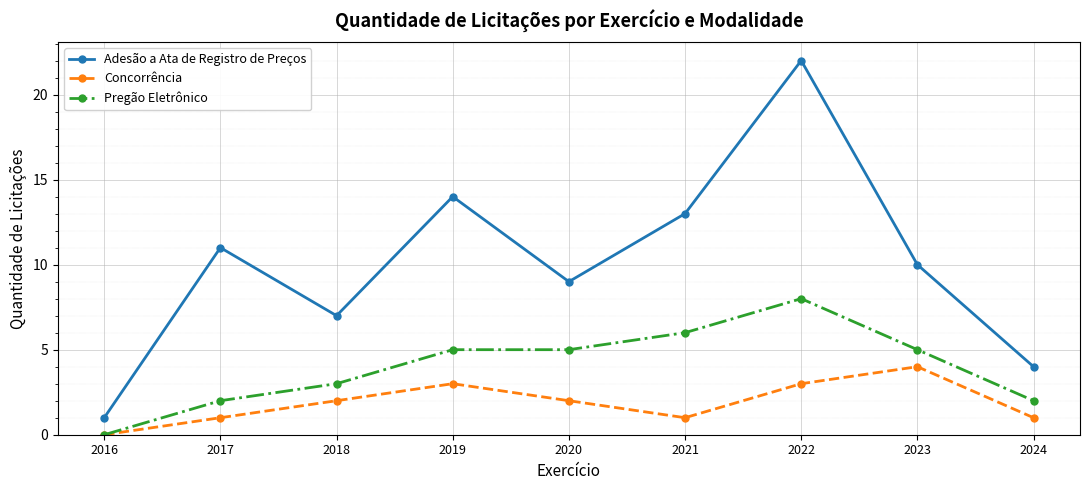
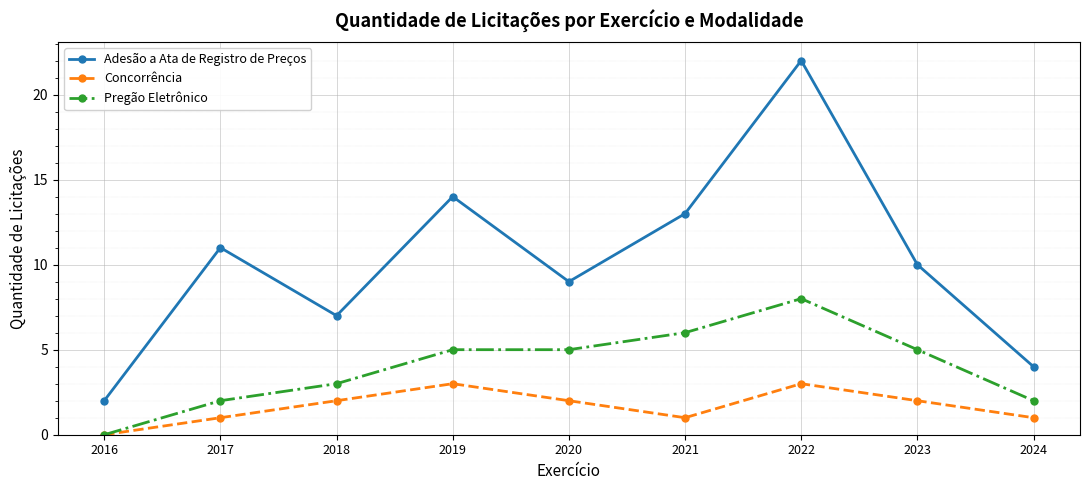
  {
    "Adesão a Ata de Registro de Preços": {
-     "2016": 1,
+     "2016": 2,
      "2017": 11,
      "2018": 7,
      "2019": 14,
      "2020": 9,
      "2021": 13,
      "2022": 22,
      "2023": 10,
      "2024": 4
    },
    "Concorrência": {
      "2017": 1,
      "2018": 2,
      "2019": 3,
      "2020": 2,
      "2021": 1,
      "2022": 3,
-     "2023": 4,
+     "2023": 2,
      "2024": 1
    },
    "Pregão Eletrônico": {
      "2017": 2,
      "2018": 3,
      "2019": 5,
      "2020": 5,
      "2021": 6,
      "2022": 8,
      "2023": 5,
      "2024": 2
    }
  }
